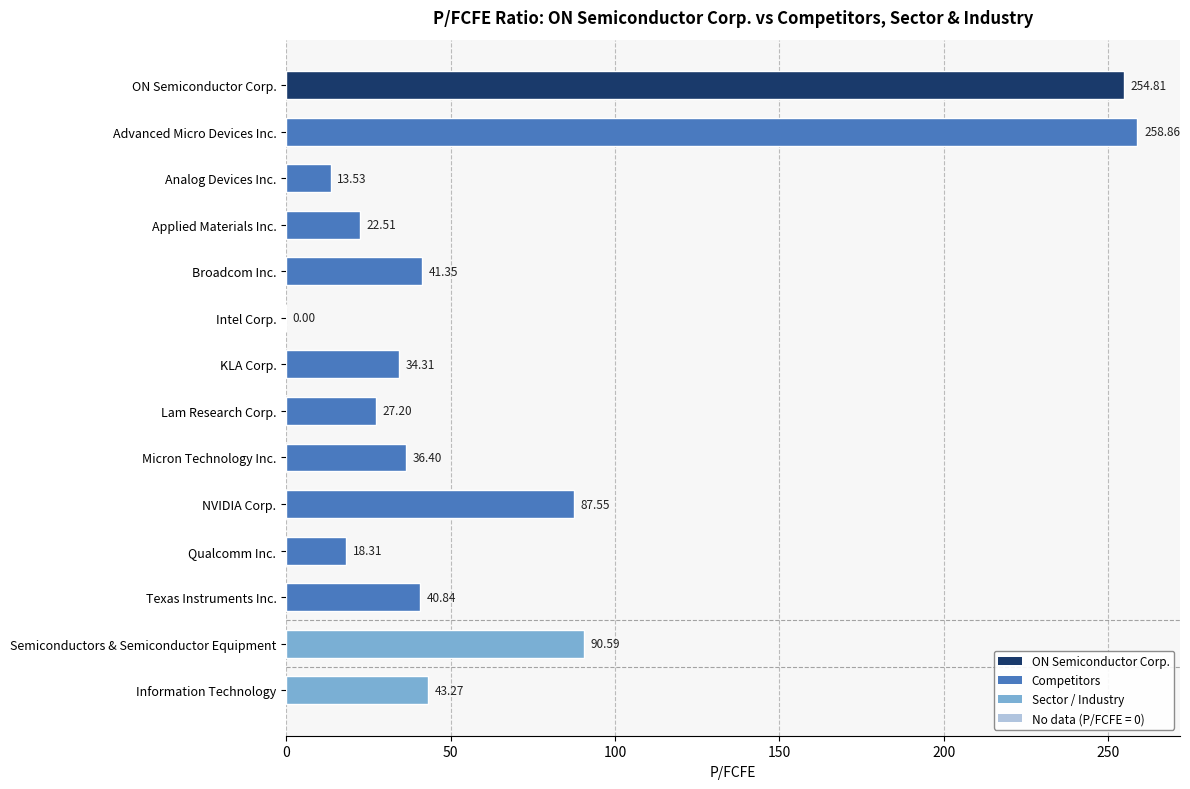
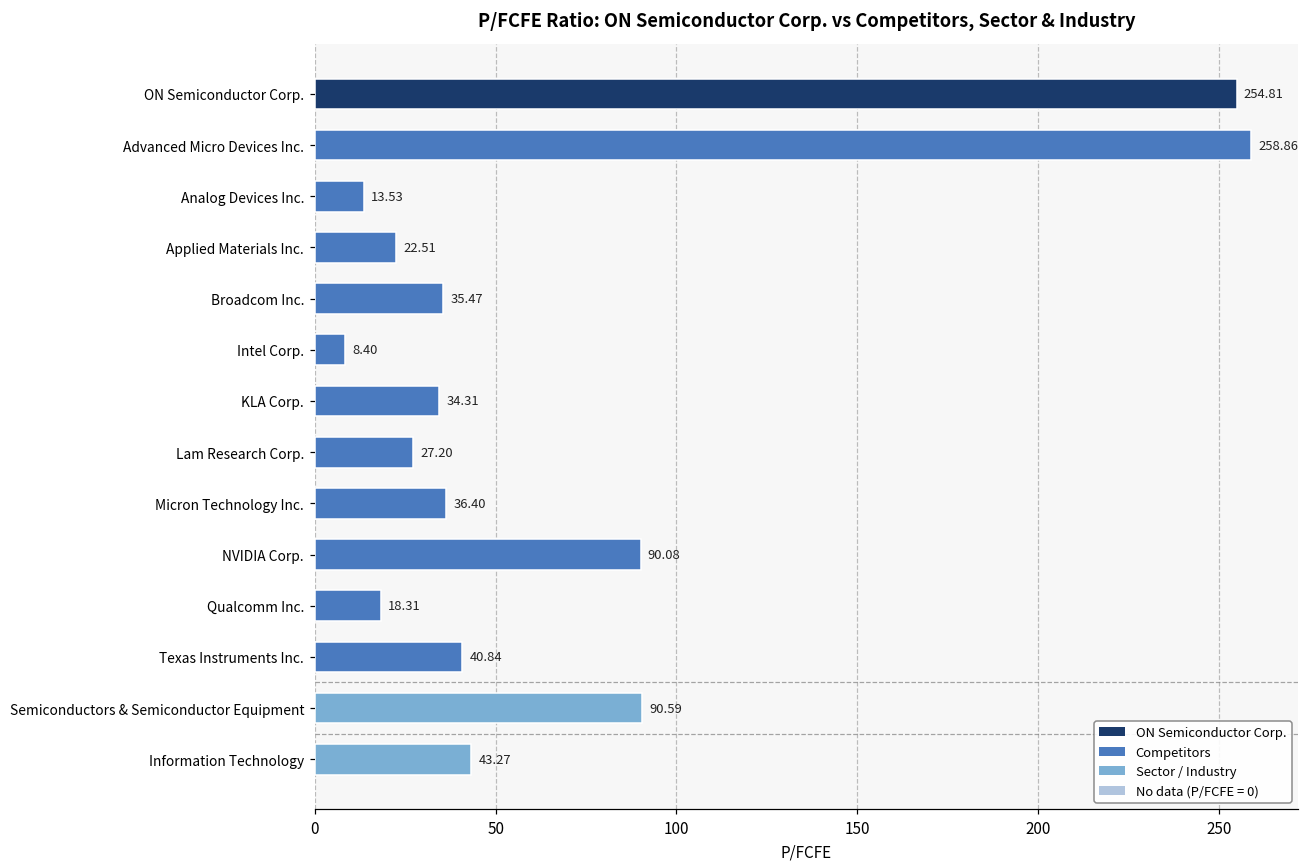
  {
    "ON Semiconductor Corp.": 254.81,
    "Advanced Micro Devices Inc.": 258.86,
    "Analog Devices Inc.": 13.53,
    "Applied Materials Inc.": 22.51,
-   "Broadcom Inc.": 41.35,
-   "Intel Corp.": 0.00,
+   "Broadcom Inc.": 35.47,
+   "Intel Corp.": 8.40,
    "KLA Corp.": 34.31,
    "Lam Research Corp.": 27.20,
    "Micron Technology Inc.": 36.40,
-   "NVIDIA Corp.": 87.55,
+   "NVIDIA Corp.": 90.08,
    "Qualcomm Inc.": 18.31,
    "Texas Instruments Inc.": 40.84,
    "Semiconductors & Semiconductor Equipment": 90.59,
    "Information Technology": 43.27
  }
